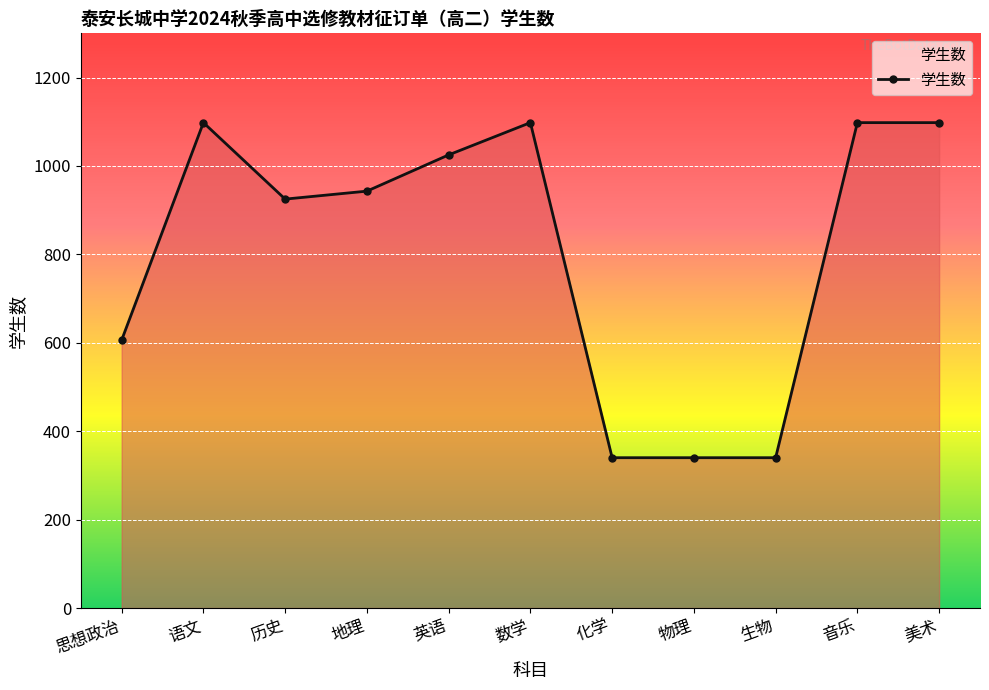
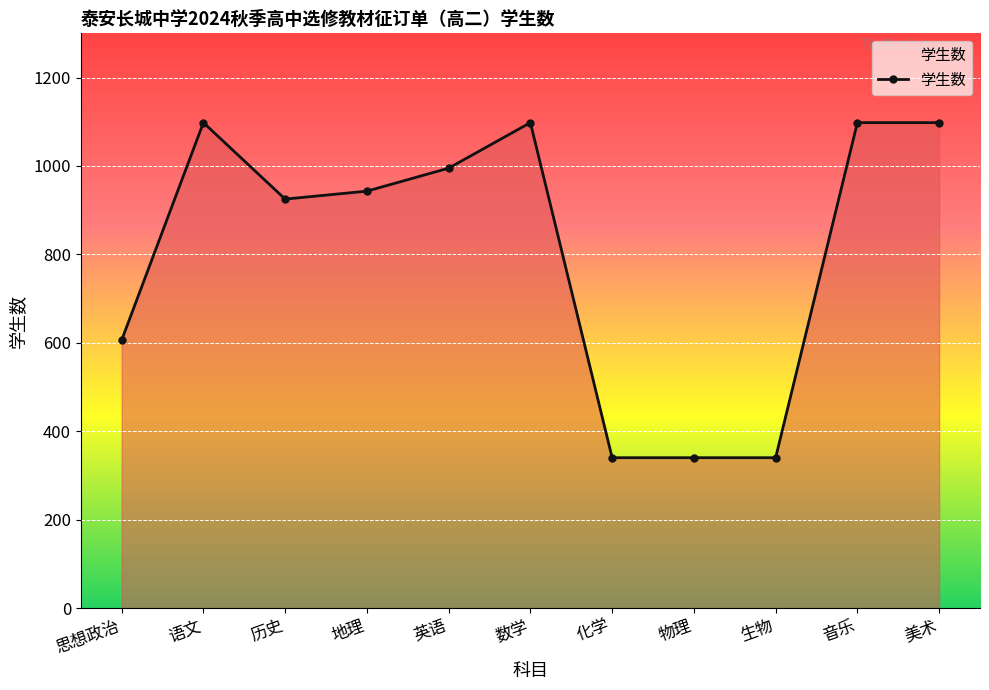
  {
    "思想政治": 610,
    "语文": 1100,
    "历史": 930,
    "地理": 940,
-   "英语": 1030,
+   "英语": 1000,
    "数学": 1100,
    "化学": 340,
    "物理": 340,
    "生物": 340,
    "音乐": 1100,
    "美术": 1100
  }
